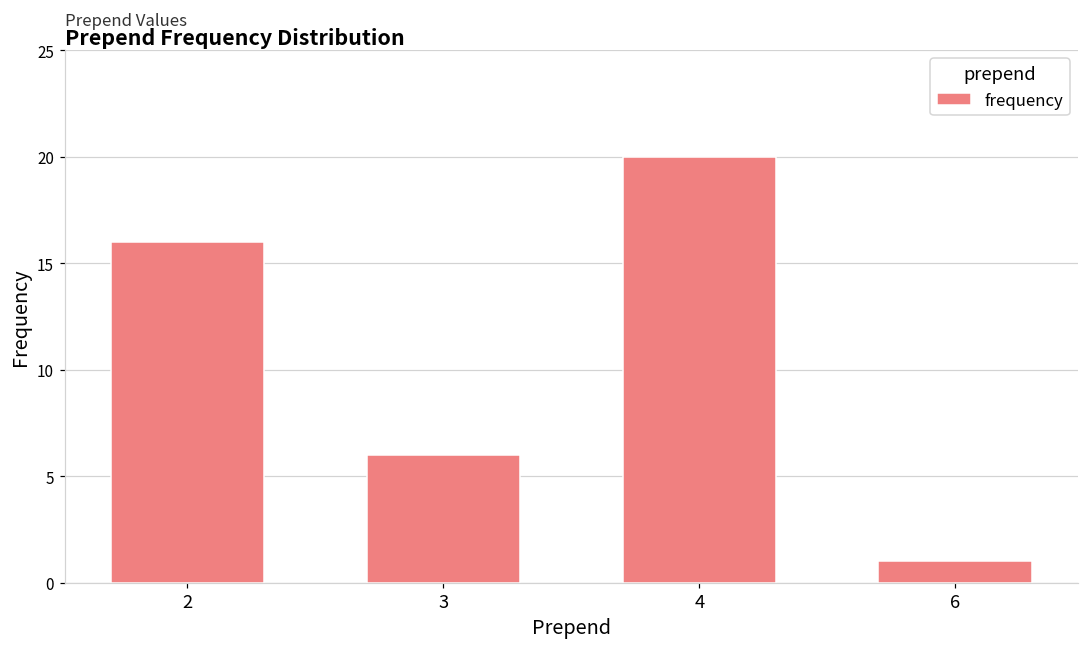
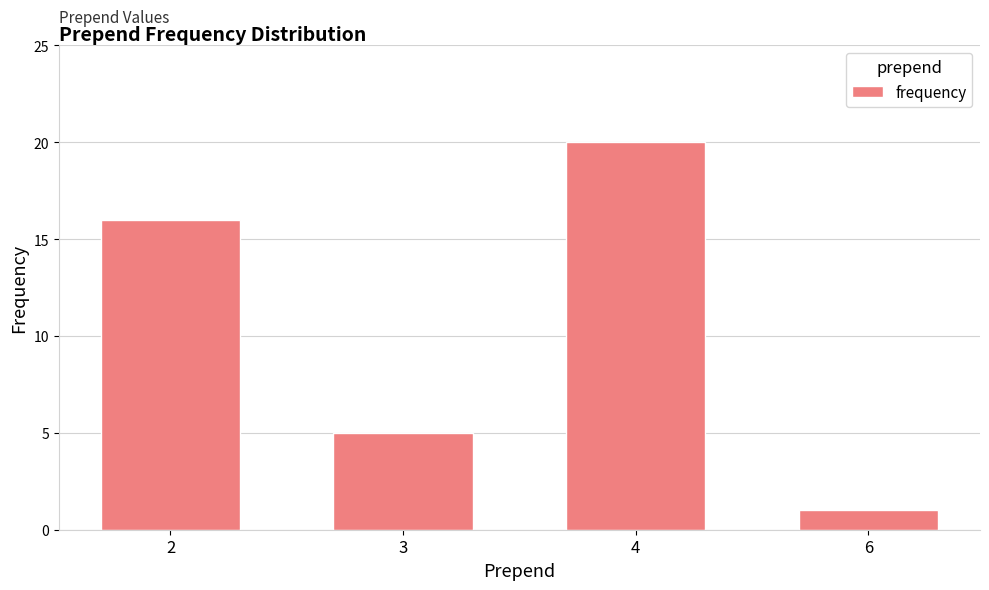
  {
    "2": 16,
-   "3": 6,
+   "3": 5,
    "4": 20,
    "6": 1
  }
